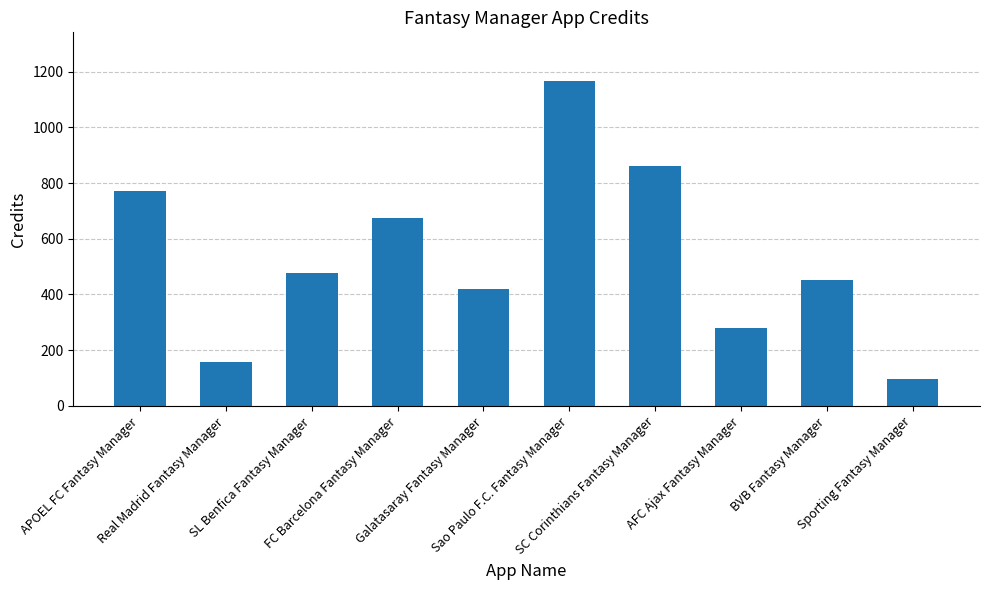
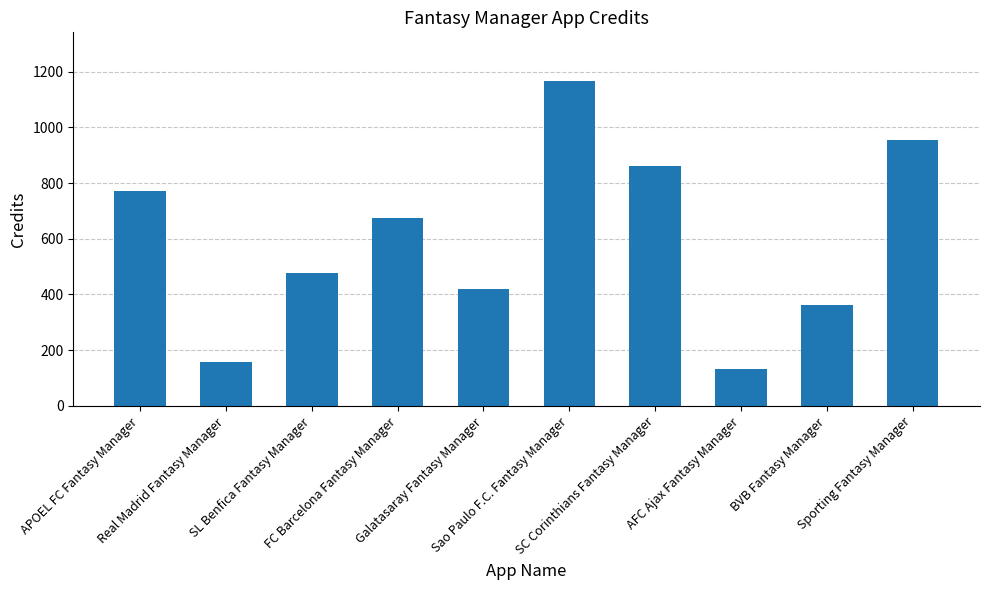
  {
    "APOEL FC Fantasy Manager": 770,
    "Real Madrid Fantasy Manager": 160,
    "SL Benfica Fantasy Manager": 480,
    "FC Barcelona Fantasy Manager": 670,
    "Galatasaray Fantasy Manager": 420,
    "Sao Paulo F.C. Fantasy Manager": 1170,
    "SC Corinthians Fantasy Manager": 860,
-   "AFC Ajax Fantasy Manager": 280,
-   "BVB Fantasy Manager": 450,
-   "Sporting Fantasy Manager": 100
+   "AFC Ajax Fantasy Manager": 130,
+   "BVB Fantasy Manager": 360,
+   "Sporting Fantasy Manager": 960
  }
